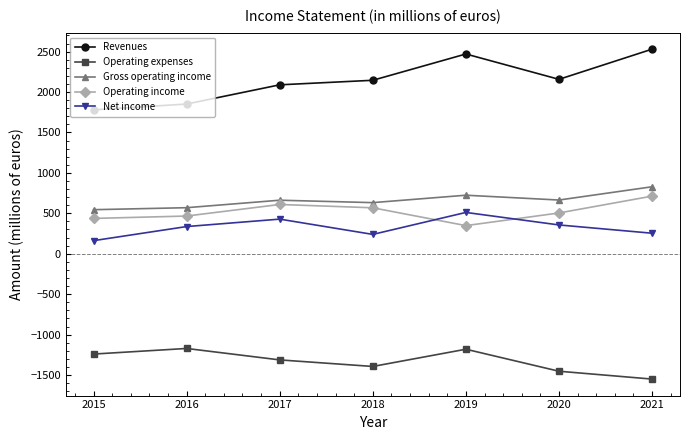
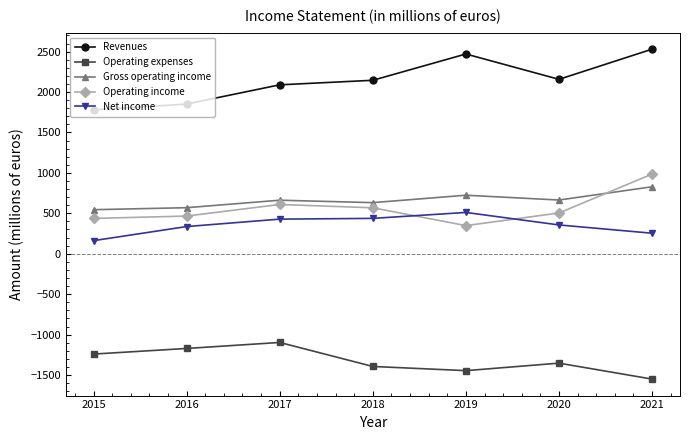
  {
    "Revenues": {
      "2017": 2100,
      "2018": 2100,
      "2019": 2500,
      "2020": 2200,
      "2021": 2500
    },
    "Operating expenses": {
      "2015": -1200,
      "2016": -1200,
-     "2017": -1300,
+     "2017": -1100,
      "2018": -1400,
-     "2019": -1200,
-     "2020": -1500,
+     "2019": -1400,
+     "2020": -1400,
      "2021": -1600
    },
    "Gross operating income": {
      "2015": 500,
      "2016": 600,
      "2017": 700,
      "2018": 600,
      "2019": 700,
      "2020": 700,
      "2021": 800
    },
    "Operating income": {
      "2015": 400,
      "2016": 500,
      "2017": 600,
      "2018": 600,
      "2019": 300,
      "2020": 500,
-     "2021": 700
+     "2021": 1000
    },
    "Net income": {
      "2015": 200,
      "2016": 300,
      "2017": 400,
-     "2018": 200,
+     "2018": 400,
      "2019": 500,
      "2020": 400,
      "2021": 300
    }
  }
